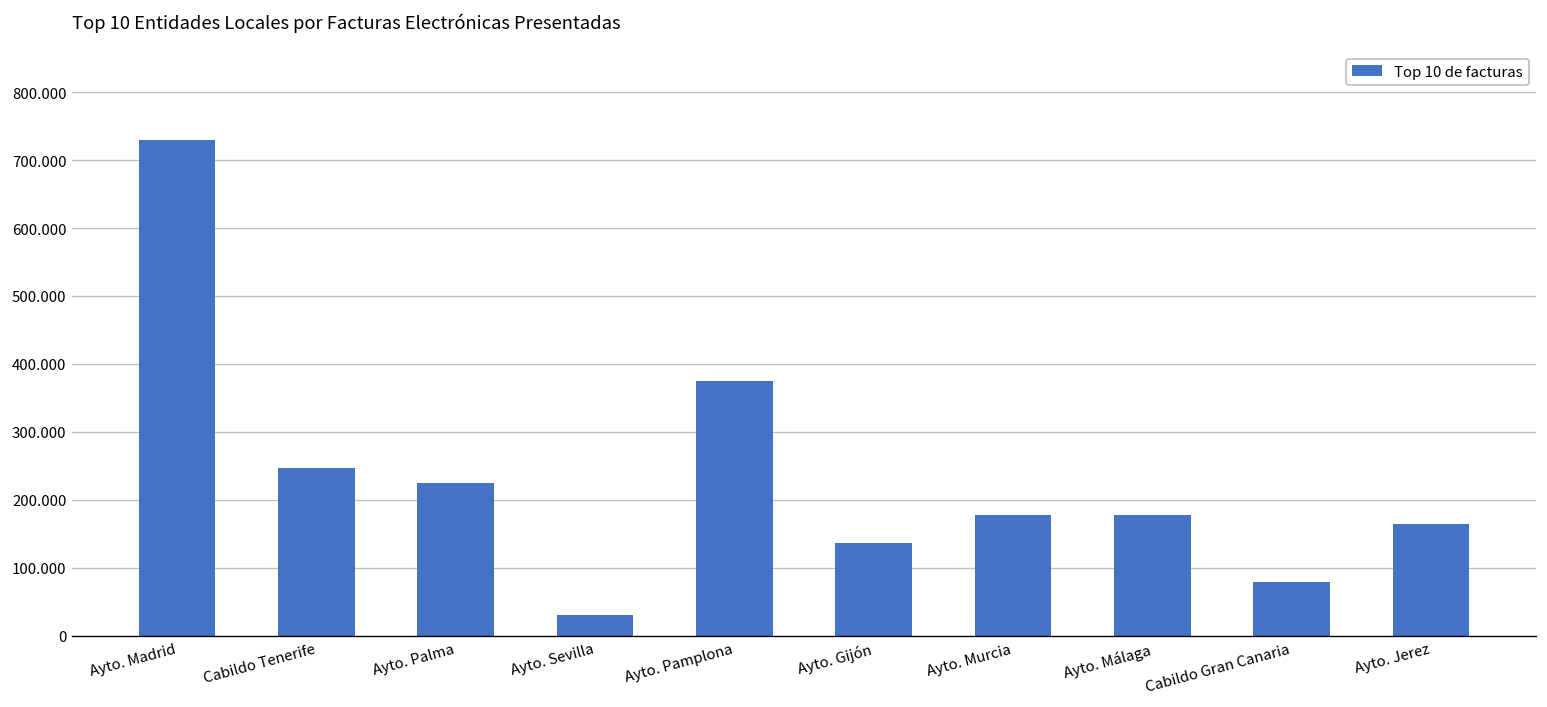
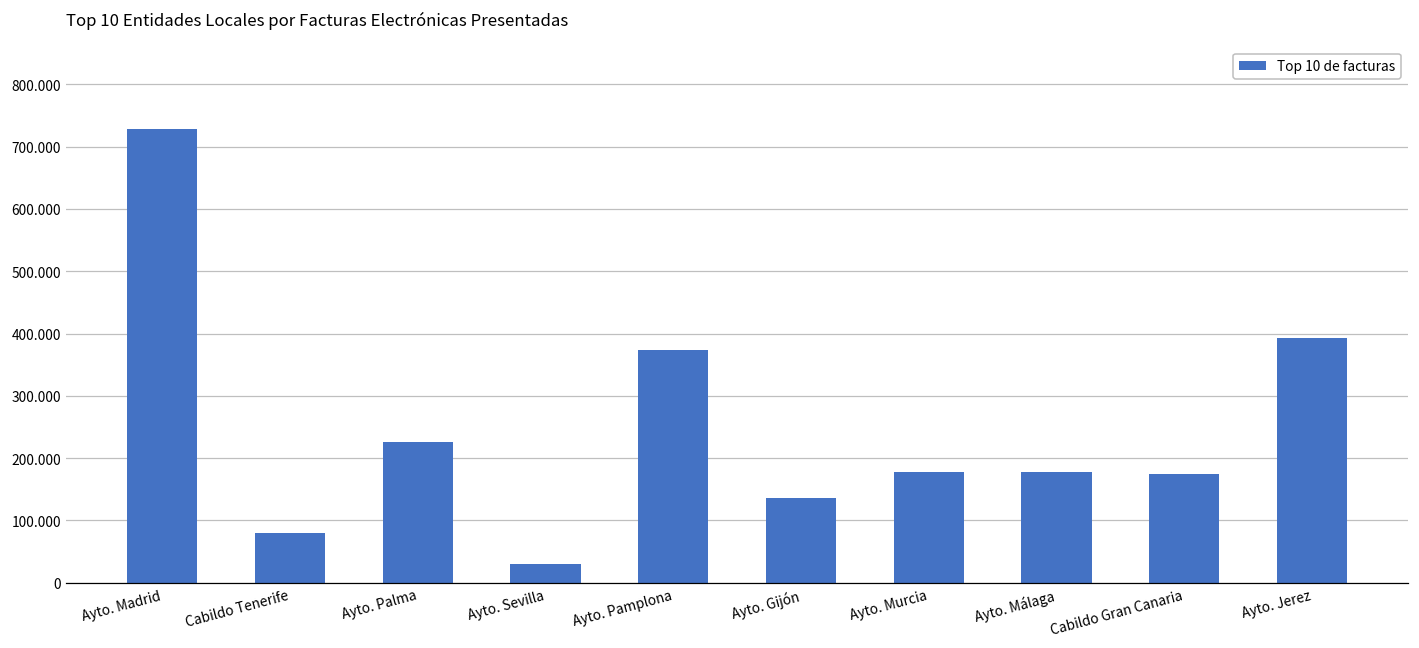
  {
    "Ayto. Madrid": 730,
-   "Cabildo Tenerife": 250,
+   "Cabildo Tenerife": 80,
    "Ayto. Palma": 230,
    "Ayto. Sevilla": 30,
    "Ayto. Pamplona": 370,
    "Ayto. Gijón": 140,
    "Ayto. Murcia": 180,
    "Ayto. Málaga": 180,
-   "Cabildo Gran Canaria": 80,
-   "Ayto. Jerez": 160
+   "Cabildo Gran Canaria": 170,
+   "Ayto. Jerez": 390
  }
